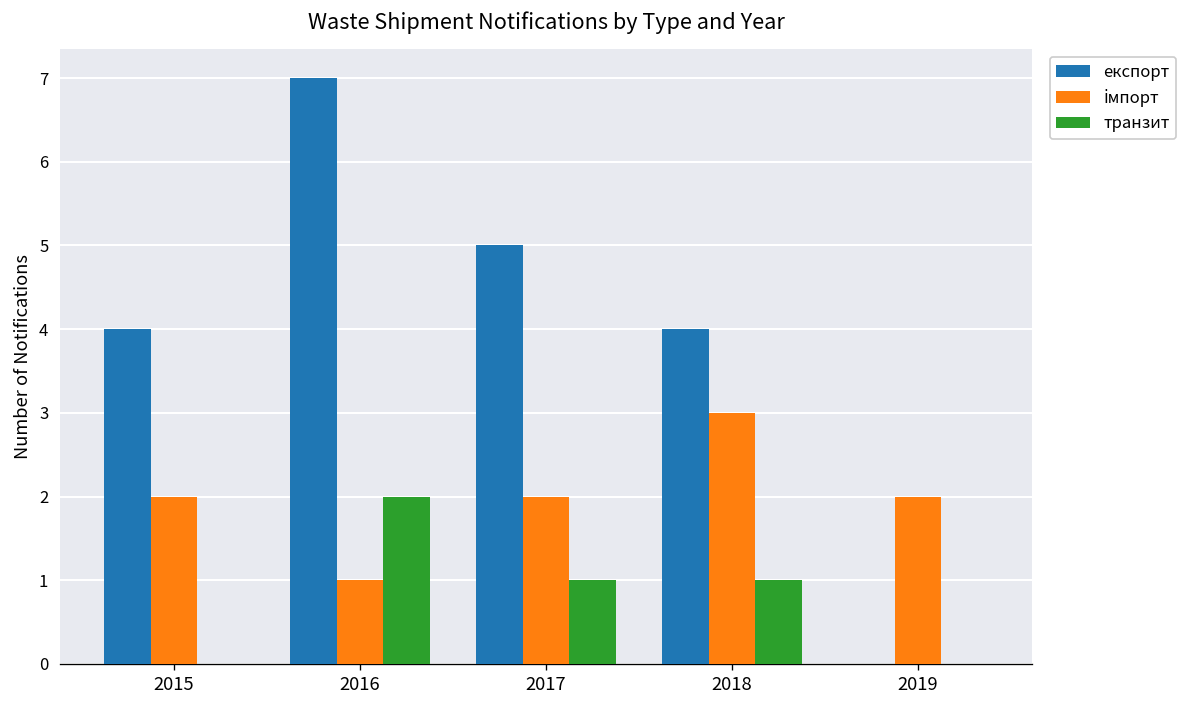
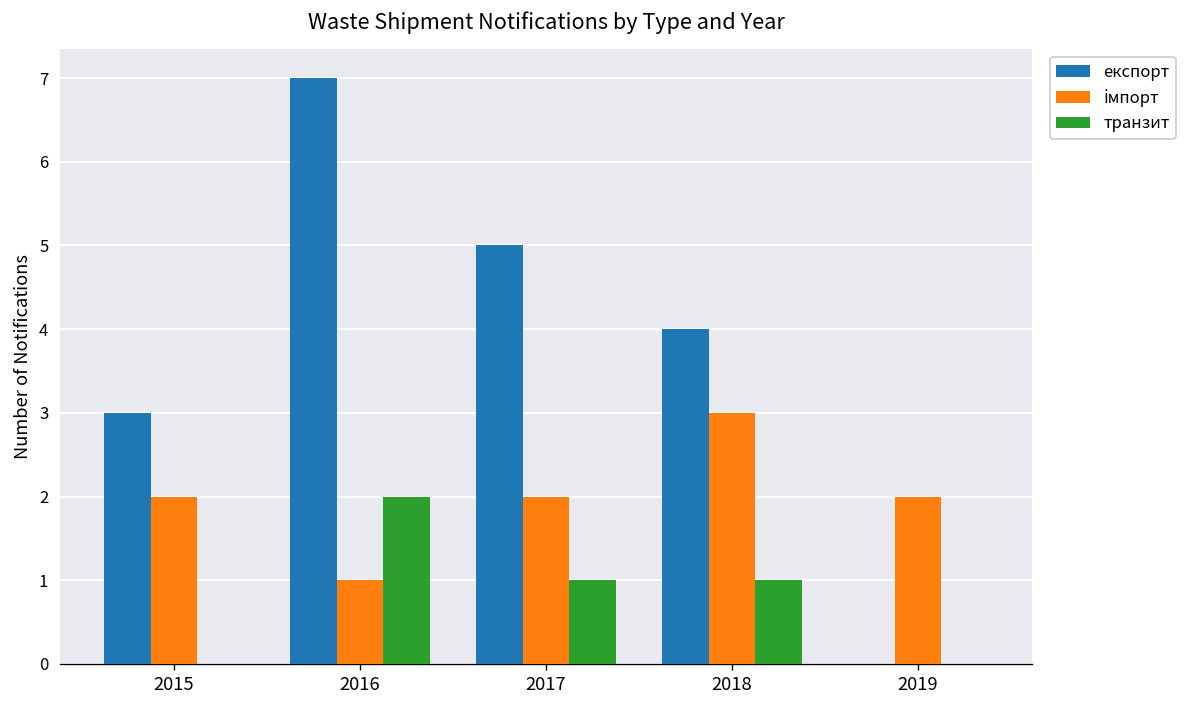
  {
    "експорт": {
-     "2015": 4,
+     "2015": 3,
      "2016": 7,
      "2017": 5,
      "2018": 4,
      "2019": 0
    },
    "імпорт": {
      "2015": 2,
      "2016": 1,
      "2017": 2,
      "2018": 3,
      "2019": 2
    },
    "транзит": {
      "2015": 0,
      "2016": 2,
      "2017": 1,
      "2018": 1,
      "2019": 0
    }
  }
